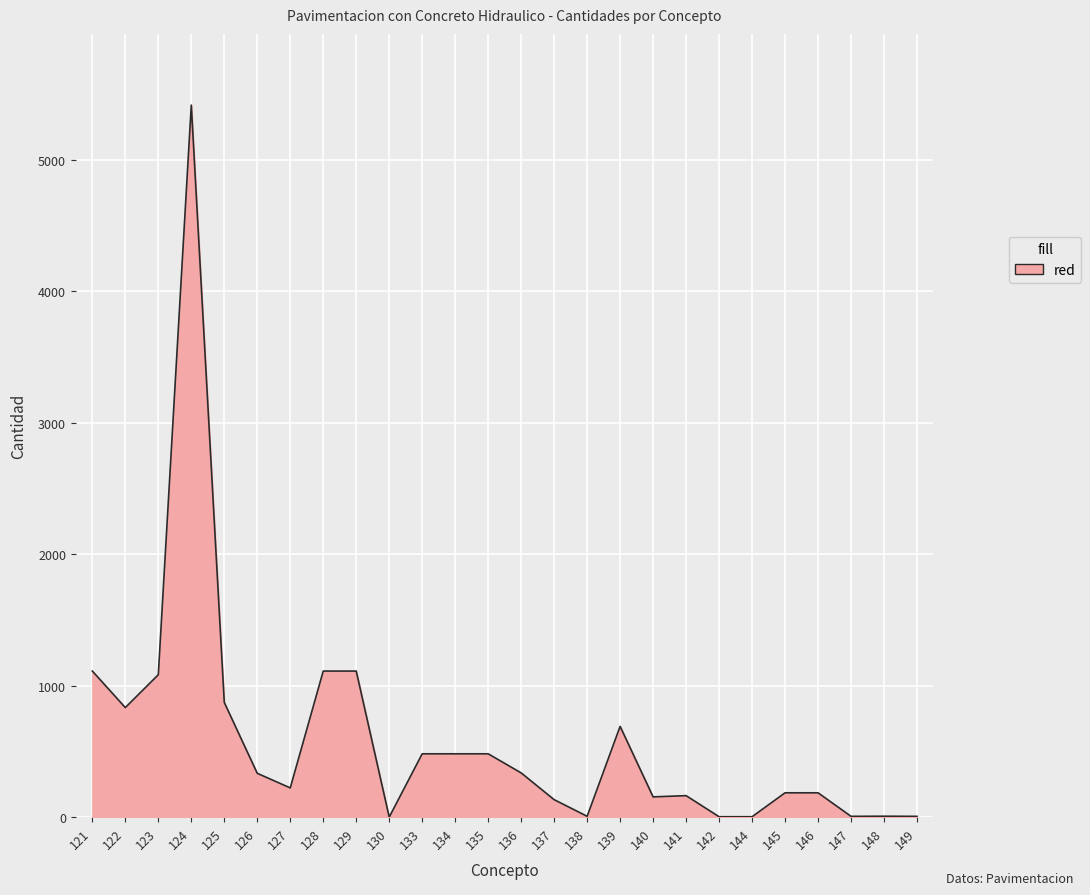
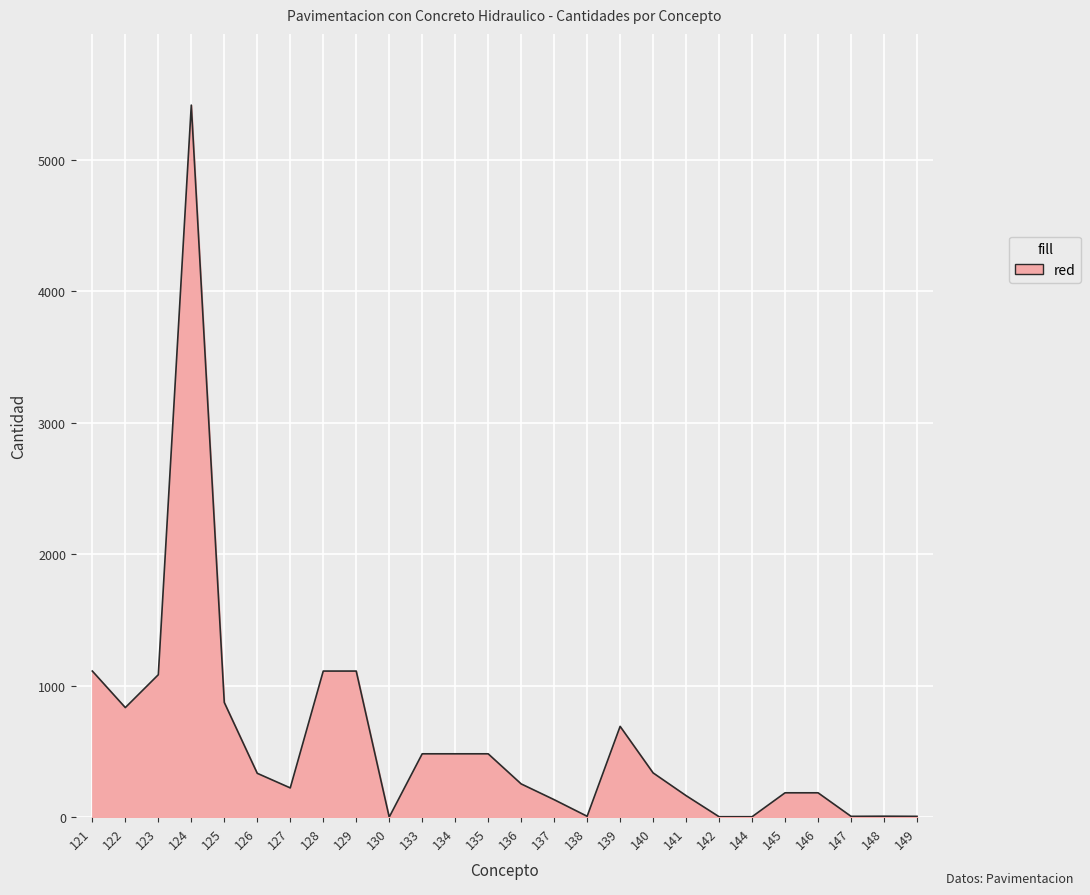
  {
    "121": 1110,
    "122": 830,
    "123": 1080,
    "124": 5420,
    "125": 870,
    "126": 330,
    "127": 220,
    "128": 1110,
    "129": 1110,
    "130": 0,
    "133": 480,
    "134": 480,
    "135": 480,
-   "136": 340,
+   "136": 250,
    "137": 130,
    "138": 10,
    "139": 690,
-   "140": 150,
+   "140": 340,
    "141": 160,
    "142": 0,
    "144": 0,
    "145": 190,
    "146": 190,
    "147": 10,
    "148": 10,
    "149": 10
  }
